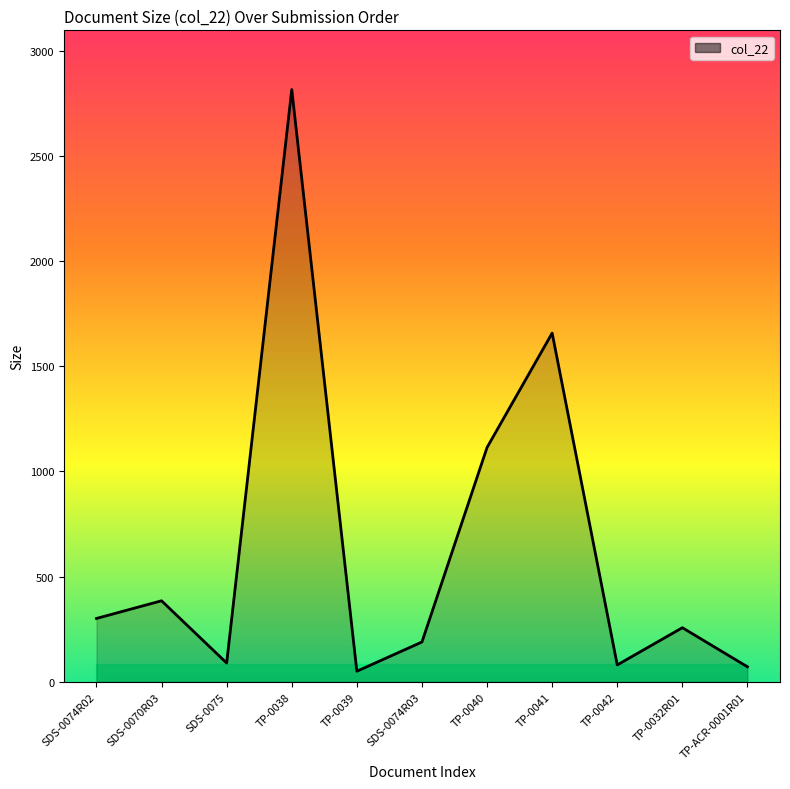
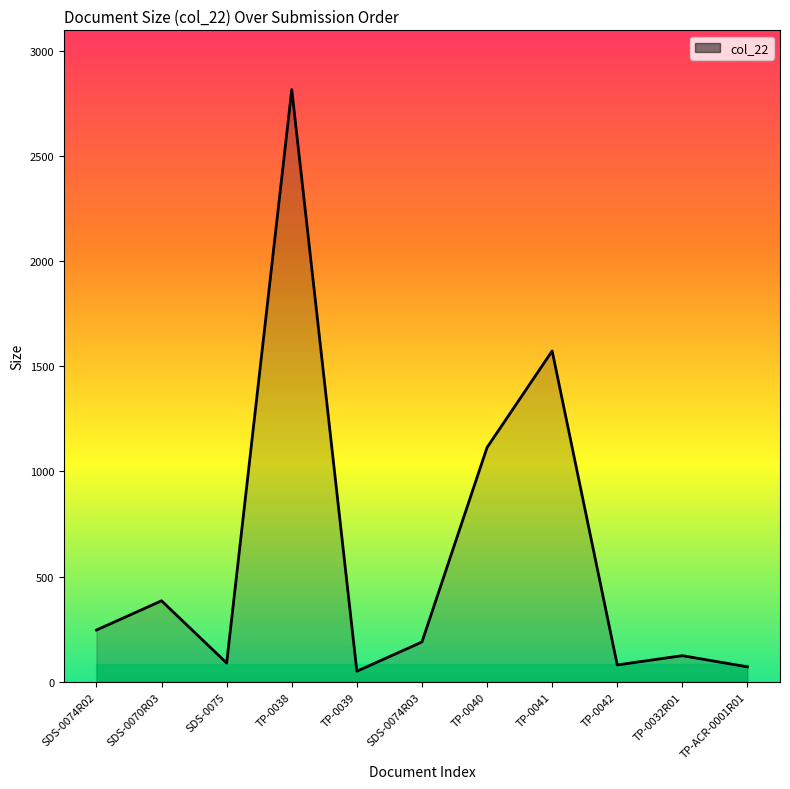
  {
    "col_22": {
-     "SDS-0074R02": 300,
+     "SDS-0074R02": 250,
      "SDS-0070R03": 390,
      "TP-0038": 2820,
      "TP-0039": 50,
      "SDS-0074R03": 190,
      "TP-0040": 1110,
-     "TP-0041": 1660,
-     "TP-0032R01": 260,
+     "TP-0041": 1570,
+     "TP-0032R01": 120,
      "TP-ACR-0001R01": 70
    }
  }
